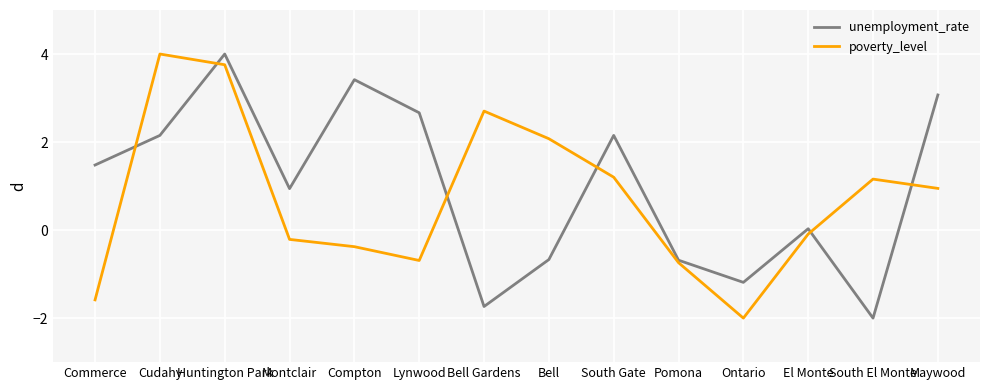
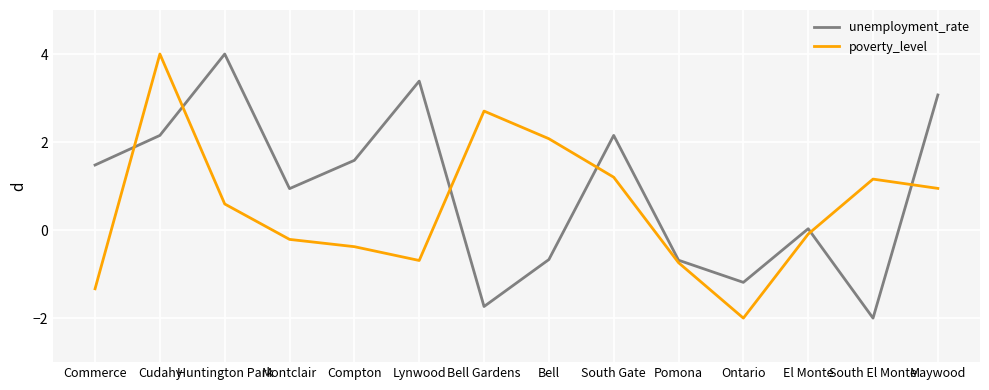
  {
    "unemployment_rate": {
      "Commerce": 1.5,
      "Cudahy": 2.2,
      "Huntington Park": 4.0,
-     "Compton": 3.4,
-     "Lynwood": 2.7,
+     "Compton": 1.6,
+     "Lynwood": 3.4,
      "Bell Gardens": -1.7,
      "Bell": -0.7,
      "South Gate": 2.2,
      "Ontario": -1.2,
      "El Monte": 0.0,
      "South El Monte": -2.0,
      "Maywood": 3.1
    },
    "poverty_level": {
-     "Commerce": -1.6,
+     "Commerce": -1.3,
      "Cudahy": 4.0,
-     "Huntington Park": 3.8,
+     "Huntington Park": 0.6,
      "Compton": -0.4,
      "Lynwood": -0.7,
      "Bell Gardens": 2.7,
      "Bell": 2.1,
      "South Gate": 1.2,
      "Ontario": -2.0,
      "El Monte": -0.1,
      "South El Monte": 1.2,
      "Maywood": 0.9
    }
  }
